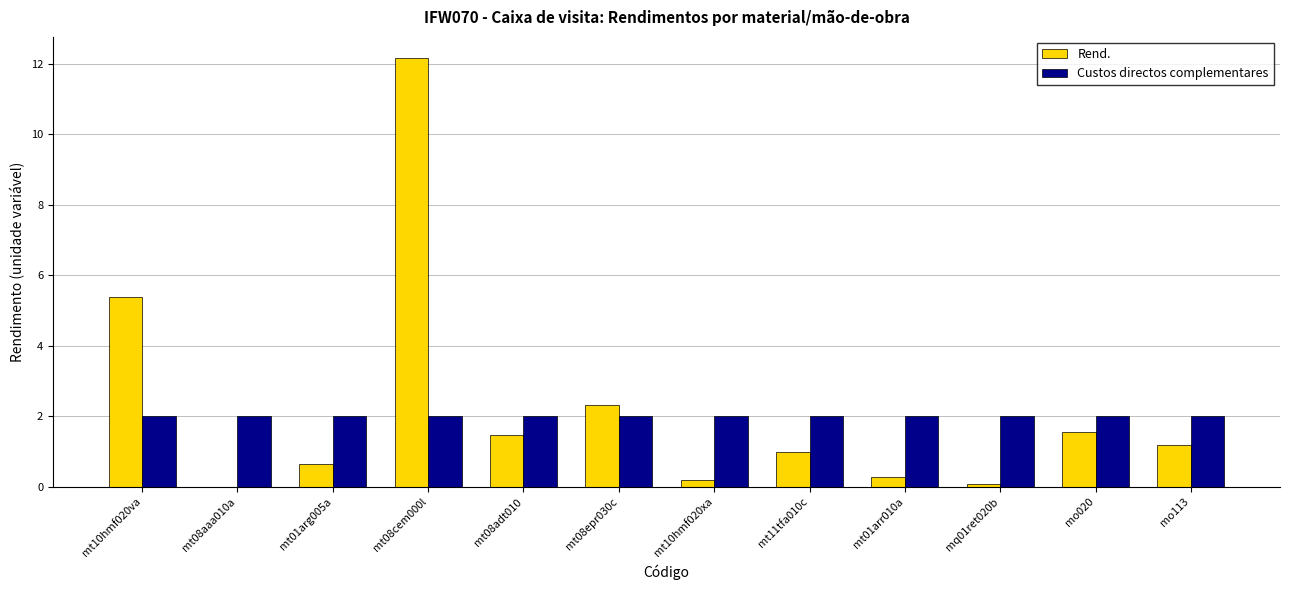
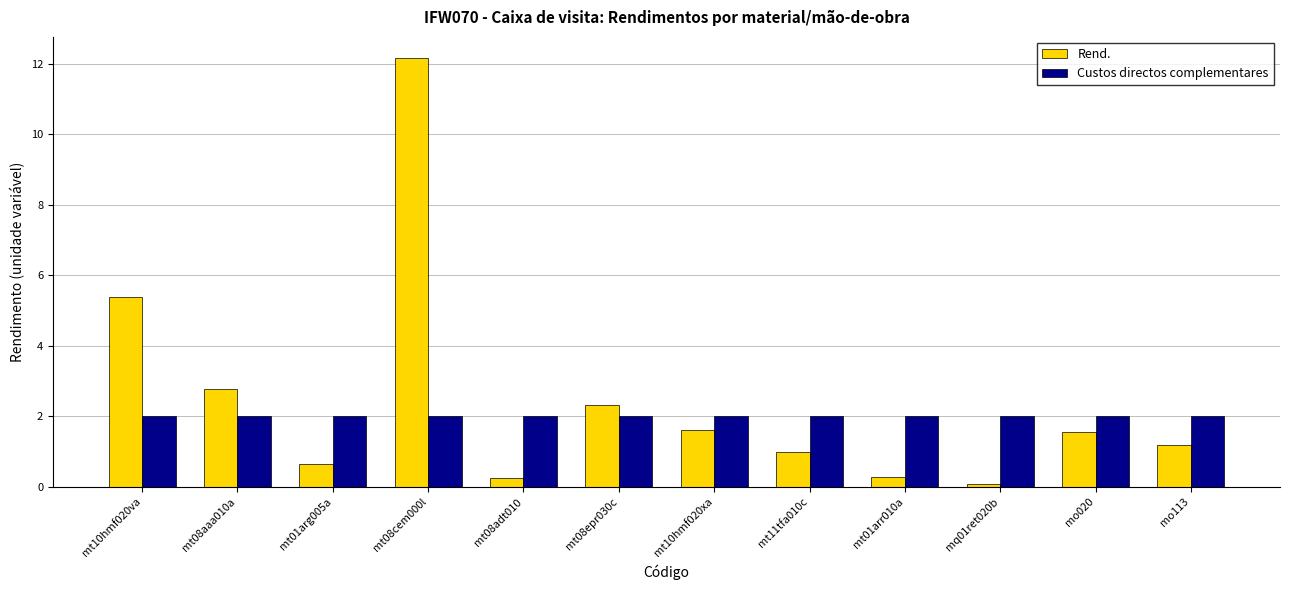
  {
    "Rend.": {
      "mt10hmf020va": 5.4,
-     "mt08aaa010a": 0.0,
+     "mt08aaa010a": 2.8,
      "mt01arg005a": 0.7,
      "mt08cem000l": 12.2,
-     "mt08adt010": 1.5,
+     "mt08adt010": 0.2,
      "mt08epr030c": 2.3,
-     "mt10hmf020xa": 0.2,
+     "mt10hmf020xa": 1.6,
      "mt11tfa010c": 1.0,
      "mt01arr010a": 0.3,
      "mq01ret020b": 0.1,
      "mo020": 1.6,
      "mo113": 1.2
    },
    "Custos directos complementares": {
      "mt10hmf020va": 2.0,
      "mt08aaa010a": 2.0,
      "mt01arg005a": 2.0,
      "mt08cem000l": 2.0,
      "mt08adt010": 2.0,
      "mt08epr030c": 2.0,
      "mt10hmf020xa": 2.0,
      "mt11tfa010c": 2.0,
      "mt01arr010a": 2.0,
      "mq01ret020b": 2.0,
      "mo020": 2.0,
      "mo113": 2.0
    }
  }
